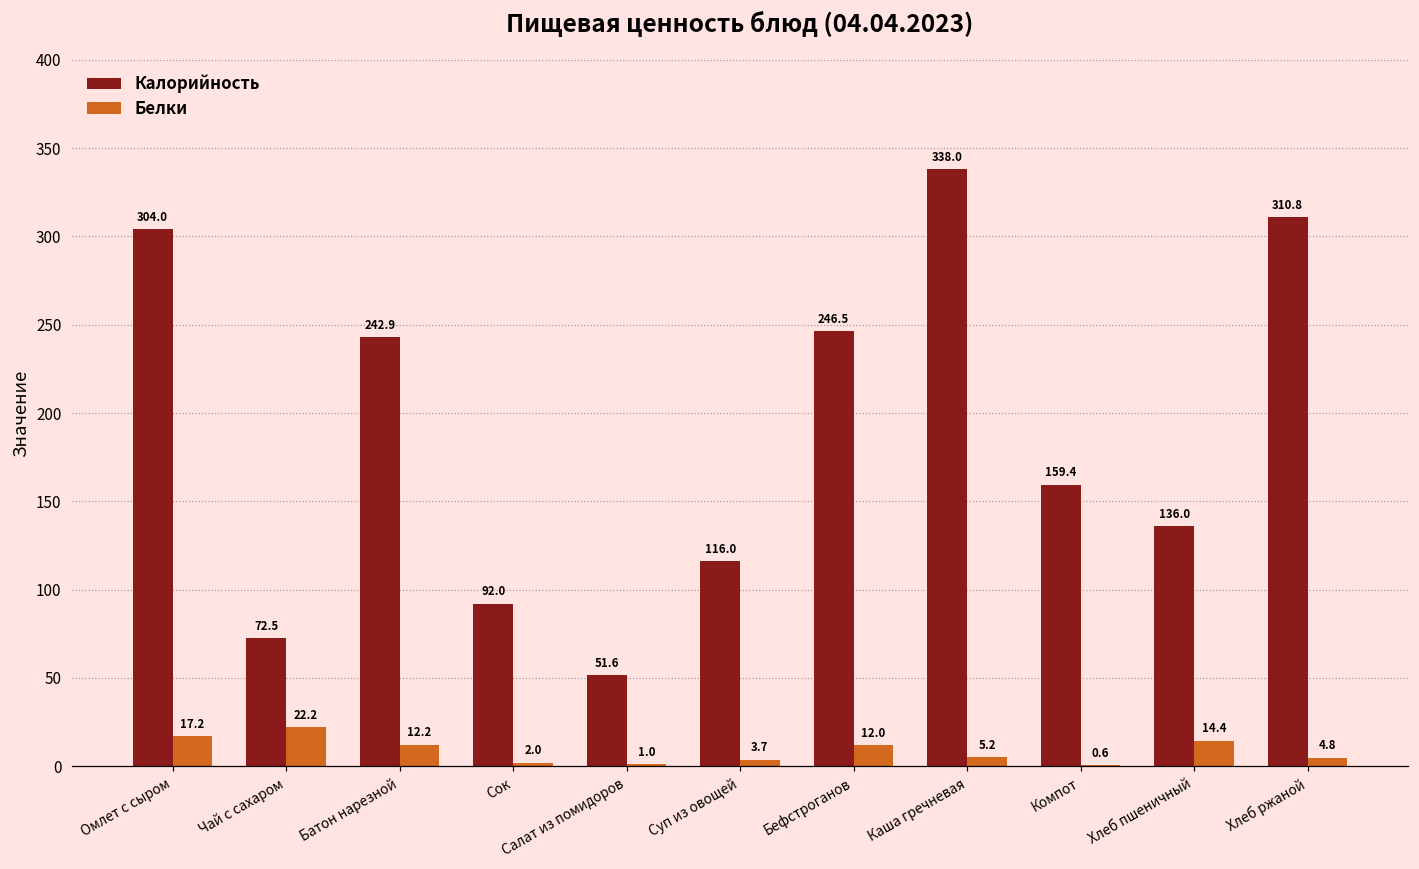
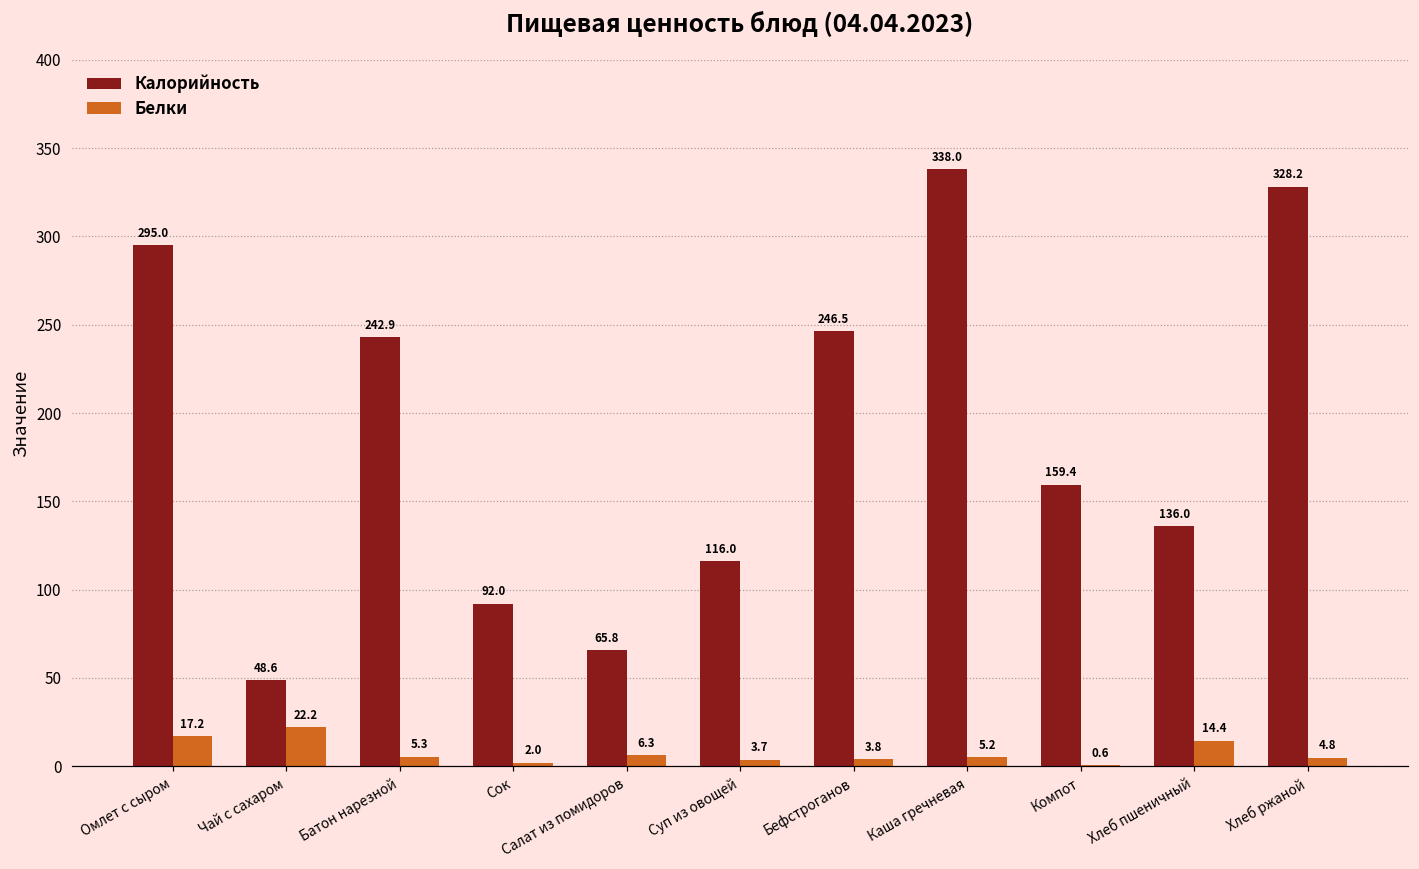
  {
    "Калорийность": {
-     "Омлет с сыром": 304.0,
-     "Чай с сахаром": 72.5,
+     "Омлет с сыром": 295.0,
+     "Чай с сахаром": 48.6,
      "Батон нарезной": 242.9,
      "Сок": 92.0,
-     "Салат из помидоров": 51.6,
+     "Салат из помидоров": 65.8,
      "Суп из овощей": 116.0,
      "Бефстроганов": 246.5,
      "Каша гречневая": 338.0,
      "Компот": 159.4,
      "Хлеб пшеничный": 136.0,
-     "Хлеб ржаной": 310.8
+     "Хлеб ржаной": 328.2
    },
    "Белки": {
      "Омлет с сыром": 17.2,
      "Чай с сахаром": 22.2,
-     "Батон нарезной": 12.2,
+     "Батон нарезной": 5.3,
      "Сок": 2.0,
-     "Салат из помидоров": 1.0,
+     "Салат из помидоров": 6.3,
      "Суп из овощей": 3.7,
-     "Бефстроганов": 12.0,
+     "Бефстроганов": 3.8,
      "Каша гречневая": 5.2,
      "Компот": 0.6,
      "Хлеб пшеничный": 14.4,
      "Хлеб ржаной": 4.8
    }
  }
